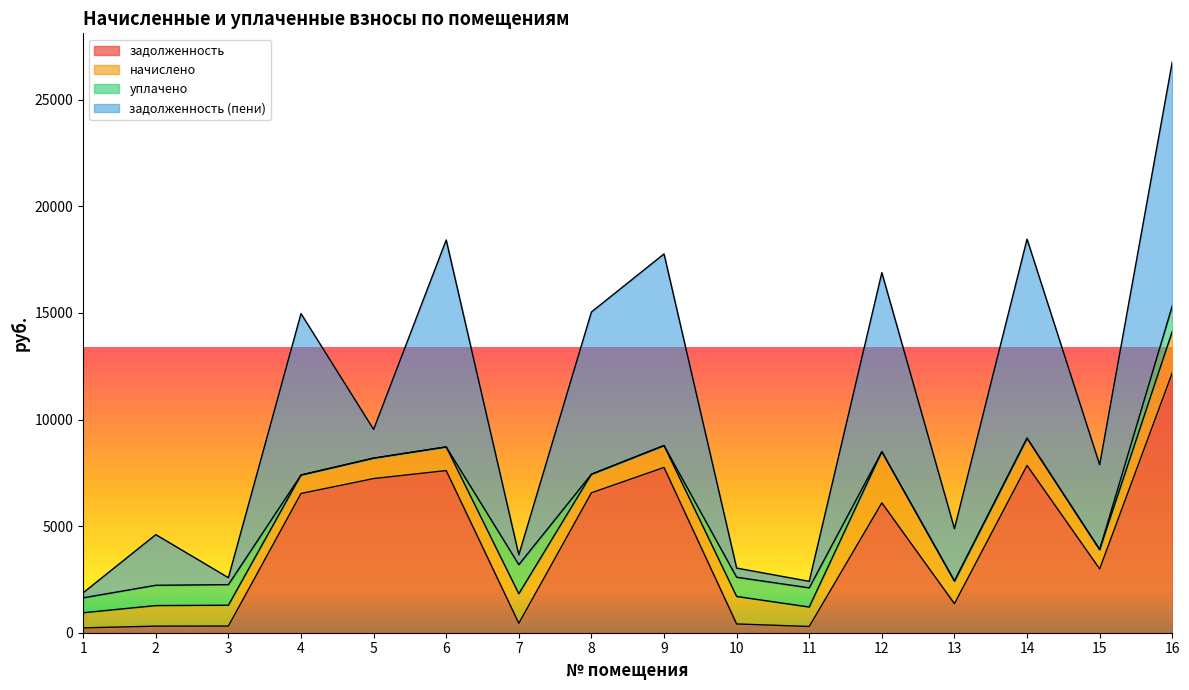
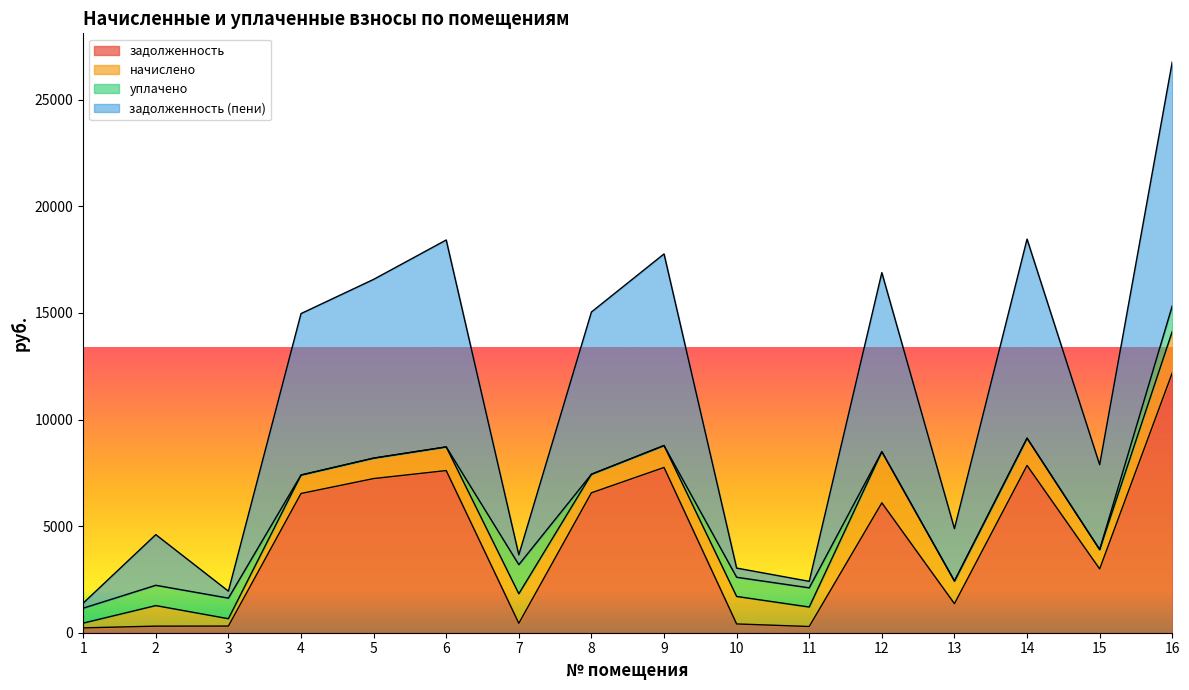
  {
    "задолженность": {
      "1": 200,
      "2": 300,
      "3": 300,
      "4": 6500,
      "5": 7200,
      "6": 7600,
      "7": 400,
      "8": 6600,
      "9": 7800,
      "10": 400,
      "11": 300,
      "12": 6100,
      "13": 1400,
      "14": 7800,
      "15": 3000,
      "16": 12200
    },
    "начислено": {
-     "1": 700,
+     "1": 200,
      "2": 1000,
-     "3": 1000,
+     "3": 300,
      "7": 1400,
      "10": 1300,
      "11": 900,
      "16": 1900
    },
    "уплачено": {
      "1": 700,
      "2": 1000,
      "3": 1000,
      "7": 1400,
      "10": 900,
      "11": 900,
      "16": 1200
    },
    "задолженность (пени)": {
      "1": 200,
      "2": 2400,
      "3": 300,
      "4": 7600,
-     "5": 1300,
+     "5": 8400,
      "6": 9700,
      "7": 500,
      "8": 7600,
      "9": 9000,
      "10": 400,
      "11": 300,
      "12": 8400,
      "13": 2500,
      "14": 9300,
      "15": 4000,
      "16": 11400
    }
  }
